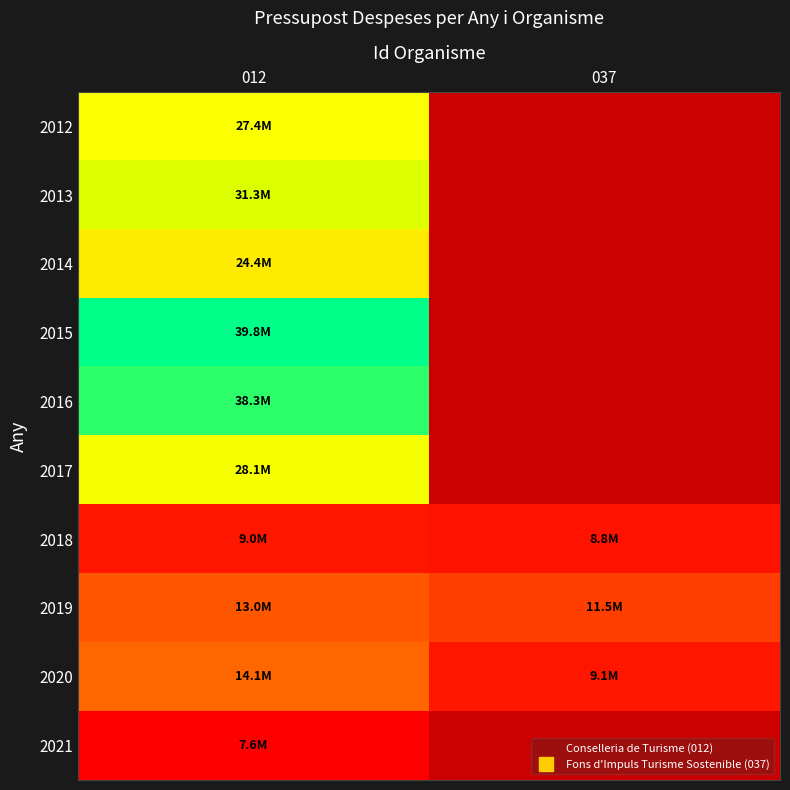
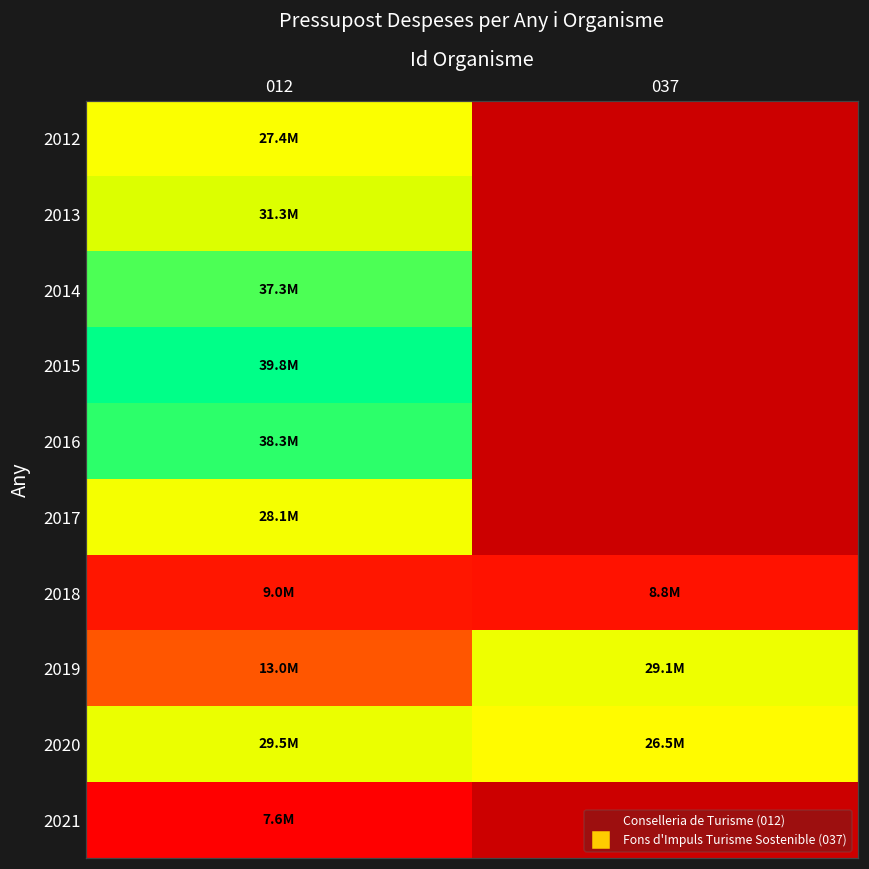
  {
    "2012": {
      "012": "27.4M"
    },
    "2013": {
      "012": "31.3M"
    },
    "2014": {
-     "012": "24.4M"
+     "012": "37.3M"
    },
    "2015": {
      "012": "39.8M"
    },
    "2016": {
      "012": "38.3M"
    },
    "2017": {
      "012": "28.1M"
    },
    "2018": {
      "012": "9.0M",
      "037": "8.8M"
    },
    "2019": {
      "012": "13.0M",
-     "037": "11.5M"
+     "037": "29.1M"
    },
    "2020": {
-     "012": "14.1M",
-     "037": "9.1M"
+     "012": "29.5M",
+     "037": "26.5M"
    },
    "2021": {
      "012": "7.6M"
    }
  }
